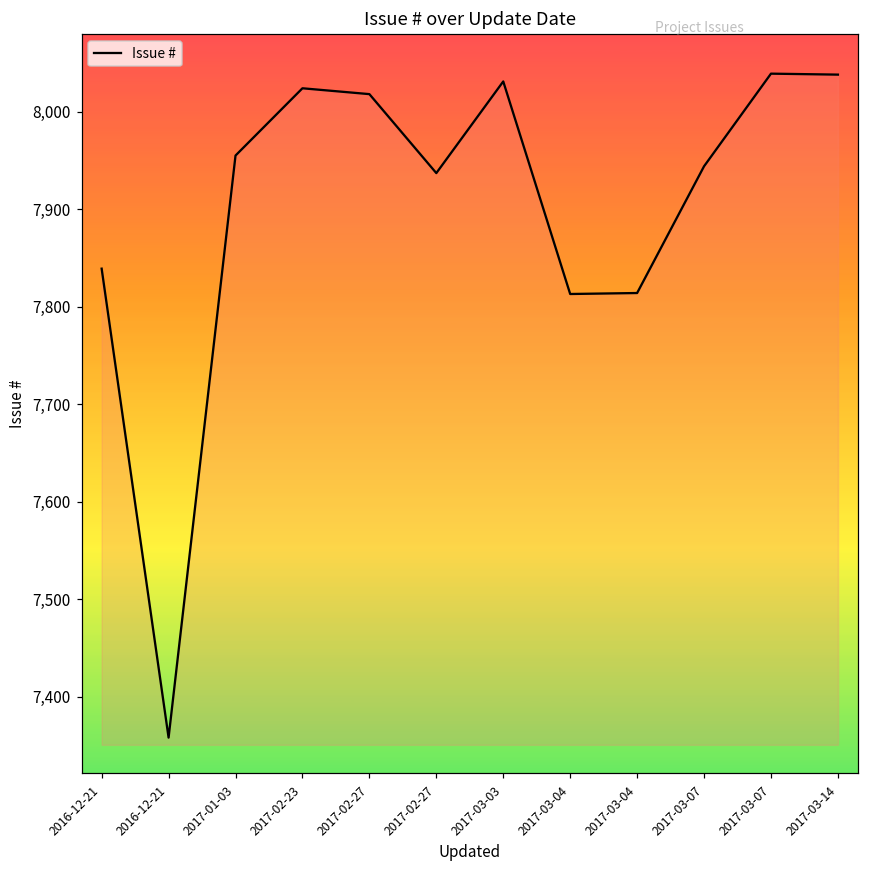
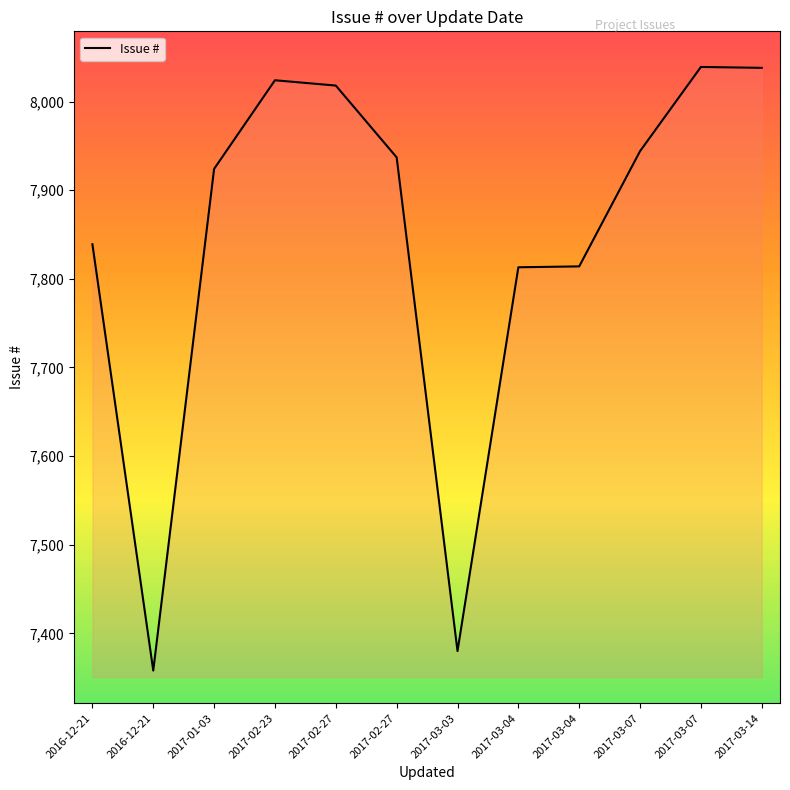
  {
-   "2017-01-03": "7,960",
+   "2017-01-03": "7,920",
    "2017-02-23": "8,020",
-   "2017-03-03": "8,030",
+   "2017-03-03": "7,380",
    "2017-03-14": "8,040"
  }
